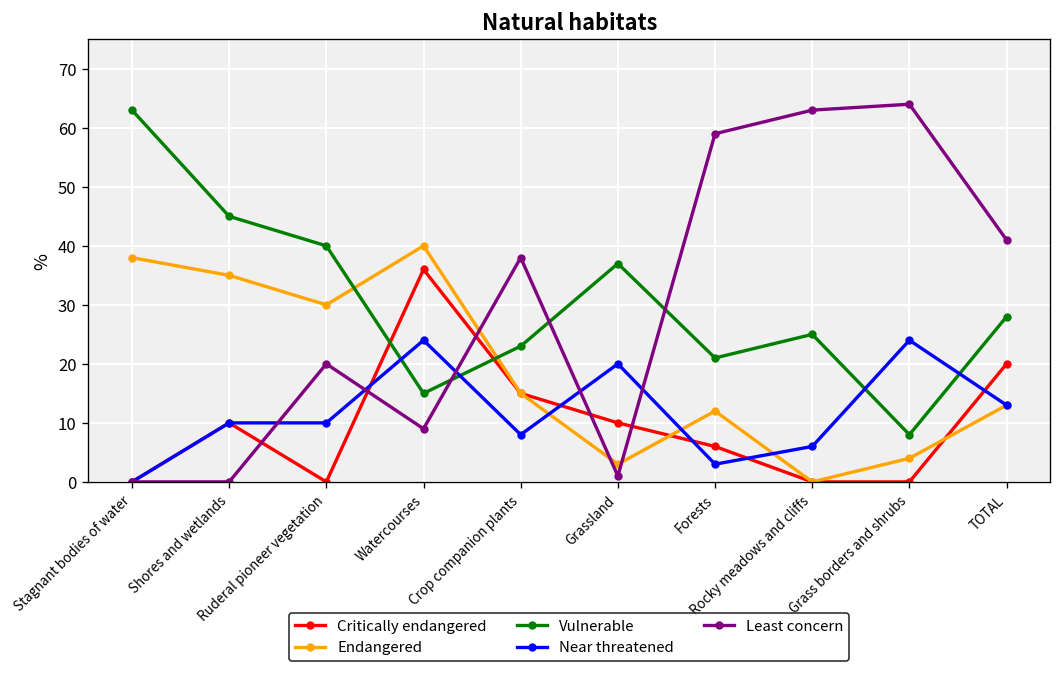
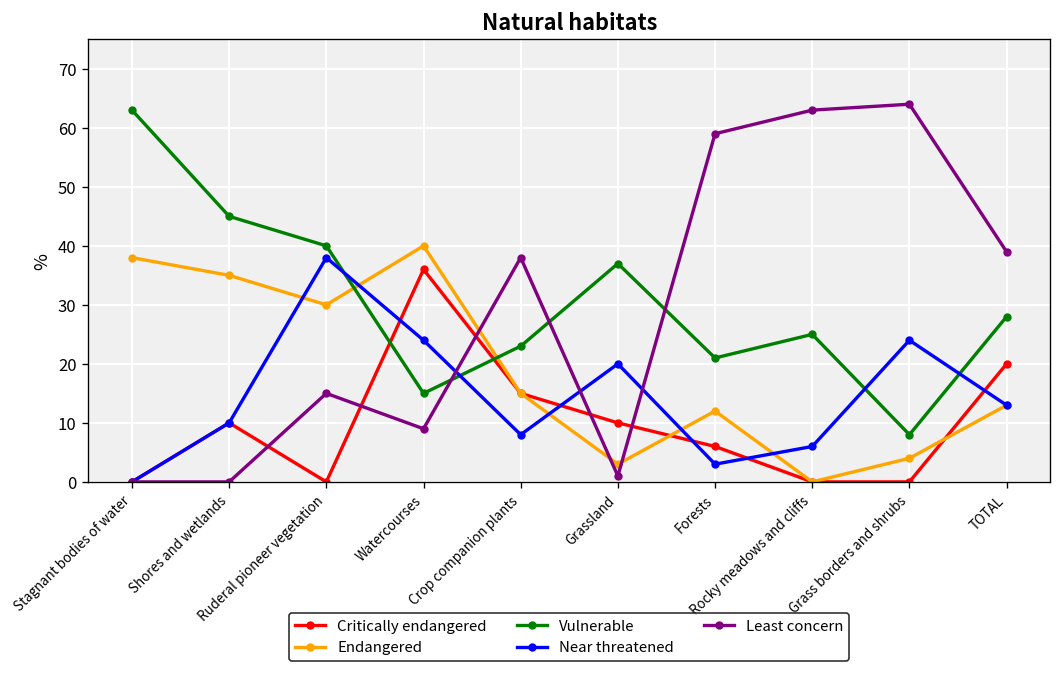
  {
    "Critically endangered": {
      "Ruderal pioneer vegetation": 0,
      "Watercourses": 36,
      "Grassland": 10,
      "Forests": 6,
      "Grass borders and shrubs": 0,
      "TOTAL": 20
    },
    "Endangered": {
      "Stagnant bodies of water": 38,
      "Shores and wetlands": 35,
      "Ruderal pioneer vegetation": 30,
      "Watercourses": 40,
      "Grassland": 3,
      "Forests": 12,
      "Grass borders and shrubs": 4
    },
    "Vulnerable": {
      "Stagnant bodies of water": 63,
      "Shores and wetlands": 45,
      "Ruderal pioneer vegetation": 40,
      "Watercourses": 15,
      "Crop companion plants": 23,
      "Grassland": 37,
      "Forests": 21,
      "Rocky meadows and cliffs": 25,
      "Grass borders and shrubs": 8,
      "TOTAL": 28
    },
    "Near threatened": {
-     "Ruderal pioneer vegetation": 10,
+     "Ruderal pioneer vegetation": 38,
      "Watercourses": 24,
      "Crop companion plants": 8,
      "Grassland": 20,
      "Forests": 3,
      "Rocky meadows and cliffs": 6,
      "Grass borders and shrubs": 24
    },
    "Least concern": {
      "Shores and wetlands": 0,
-     "Ruderal pioneer vegetation": 20,
+     "Ruderal pioneer vegetation": 15,
      "Watercourses": 9,
      "Crop companion plants": 38,
      "Grassland": 1,
      "Forests": 59,
      "Rocky meadows and cliffs": 63,
      "Grass borders and shrubs": 64,
-     "TOTAL": 41
+     "TOTAL": 39
    }
  }
